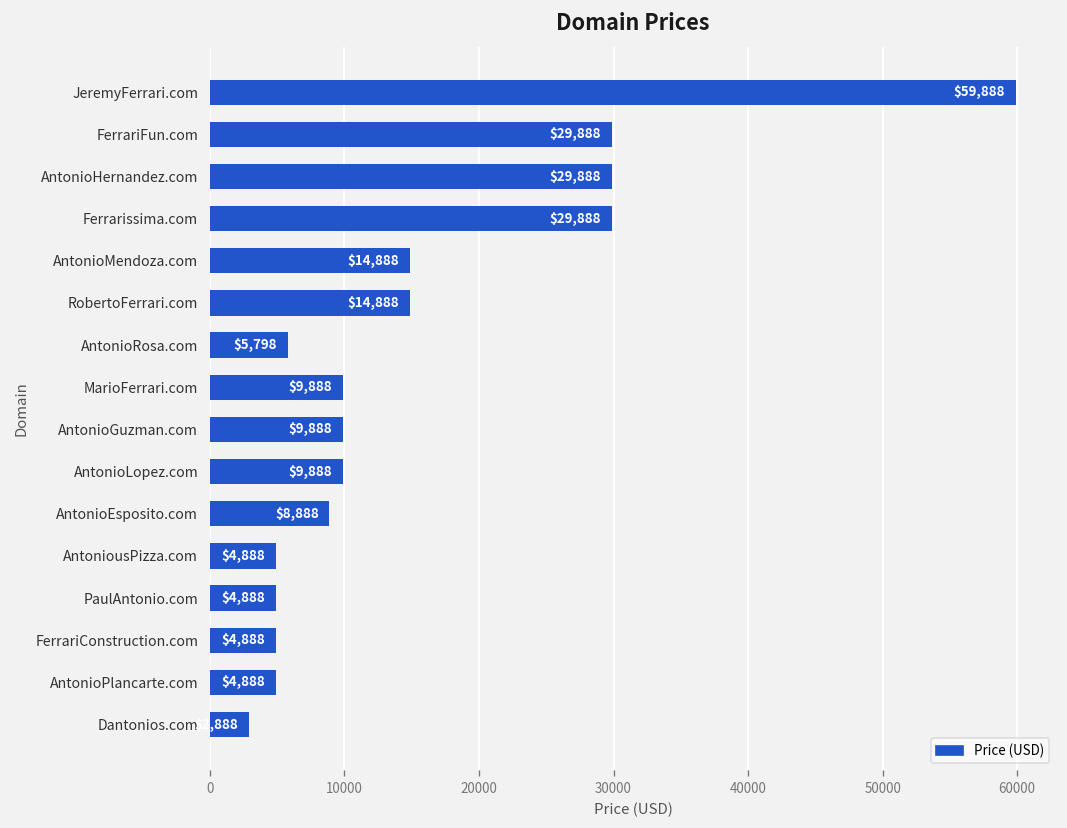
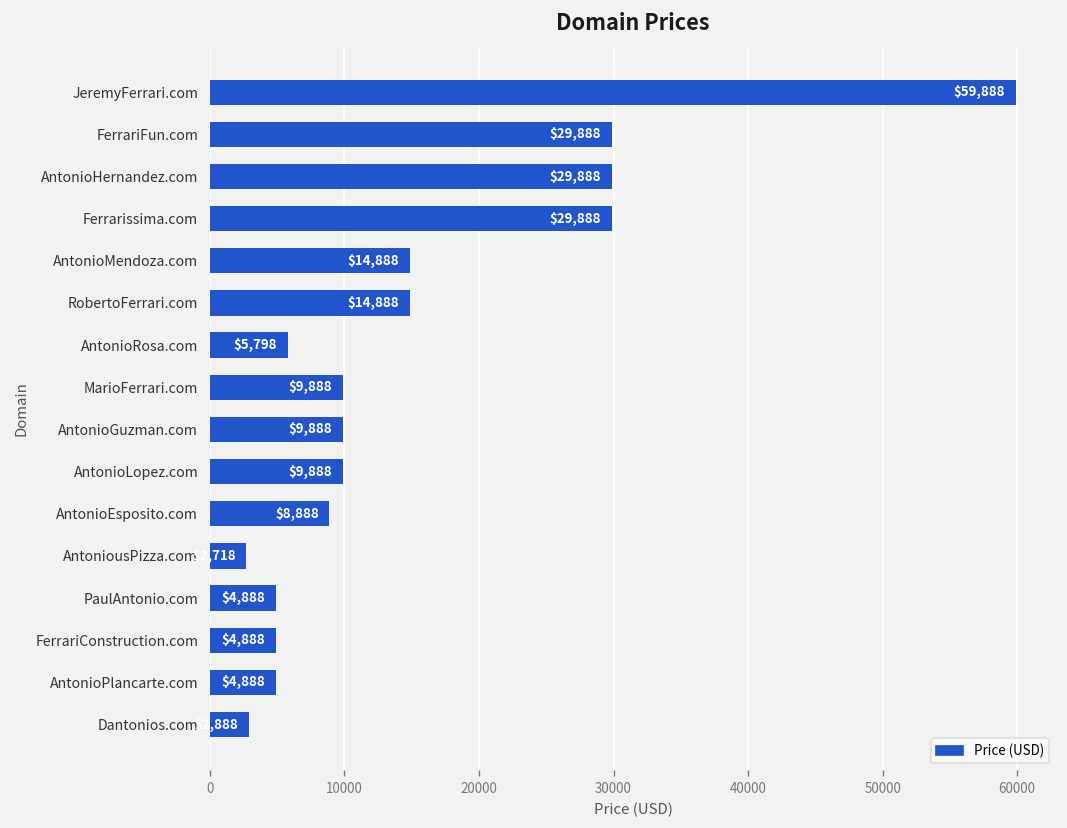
  {
    "JeremyFerrari.com": "$59,888",
    "FerrariFun.com": "$29,888",
    "AntonioHernandez.com": "$29,888",
    "Ferrarissima.com": "$29,888",
    "AntonioMendoza.com": "$14,888",
    "RobertoFerrari.com": "$14,888",
    "AntonioRosa.com": "$5,798",
    "MarioFerrari.com": "$9,888",
    "AntonioGuzman.com": "$9,888",
    "AntonioLopez.com": "$9,888",
    "AntonioEsposito.com": "$8,888",
-   "AntoniousPizza.com": "$4,888",
+   "AntoniousPizza.com": "$2,718",
    "PaulAntonio.com": "$4,888",
    "FerrariConstruction.com": "$4,888",
    "AntonioPlancarte.com": "$4,888",
    "Dantonios.com": "$2,888"
  }
